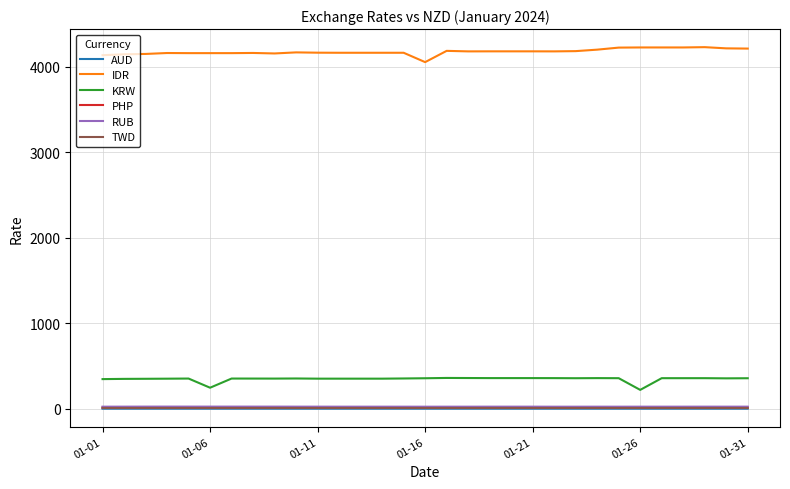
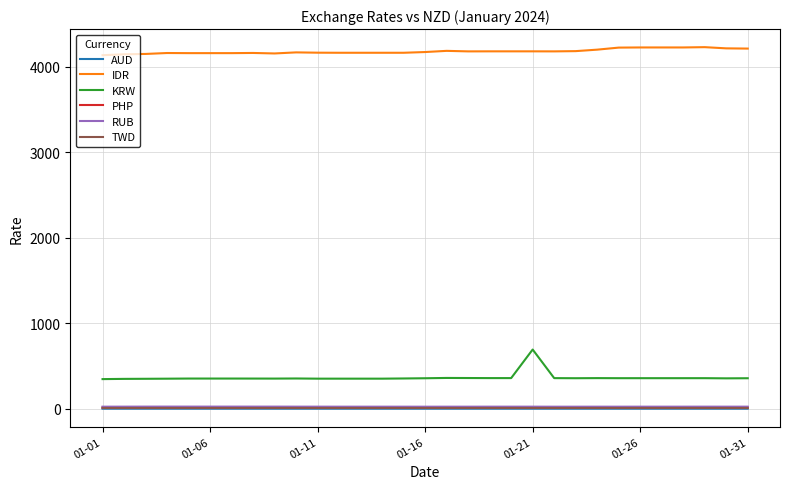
  {
    "IDR": {
      "01-06": 4200,
      "01-11": 4200,
-     "01-16": 4100,
+     "01-16": 4200,
      "01-21": 4200,
      "01-26": 4200,
      "01-31": 4200
    },
    "KRW": {
      "01-01": 300,
-     "01-06": 200,
+     "01-06": 400,
      "01-11": 400,
      "01-16": 400,
-     "01-21": 400,
-     "01-26": 200,
+     "01-21": 700,
+     "01-26": 400,
      "01-31": 400
    }
  }
